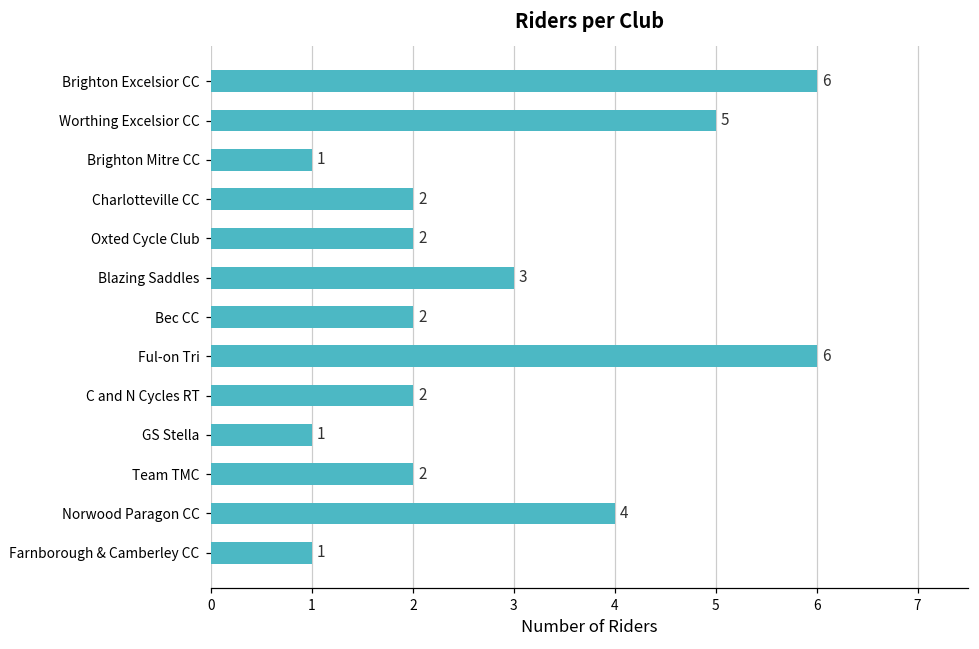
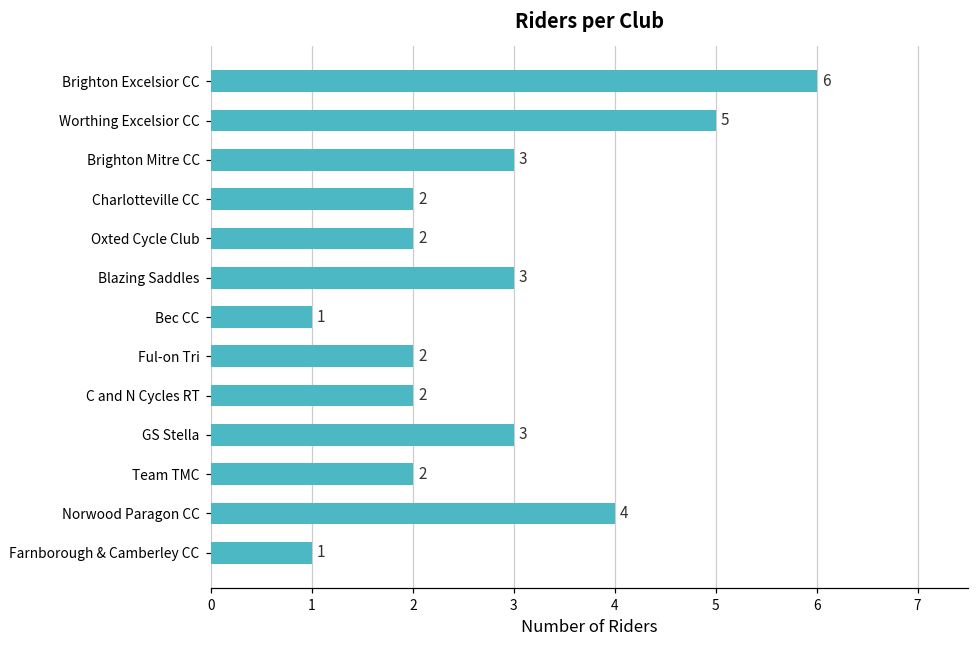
  {
    "Brighton Excelsior CC": 6,
    "Worthing Excelsior CC": 5,
-   "Brighton Mitre CC": 1,
+   "Brighton Mitre CC": 3,
    "Charlotteville CC": 2,
    "Oxted Cycle Club": 2,
    "Blazing Saddles": 3,
-   "Bec CC": 2,
-   "Ful-on Tri": 6,
+   "Bec CC": 1,
+   "Ful-on Tri": 2,
    "C and N Cycles RT": 2,
-   "GS Stella": 1,
+   "GS Stella": 3,
    "Team TMC": 2,
    "Norwood Paragon CC": 4,
    "Farnborough & Camberley CC": 1
  }
